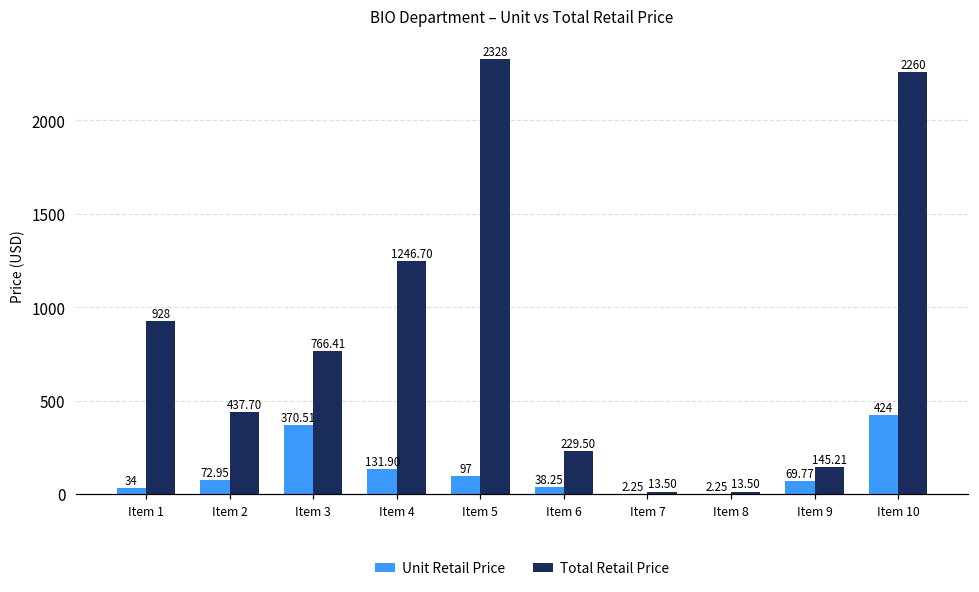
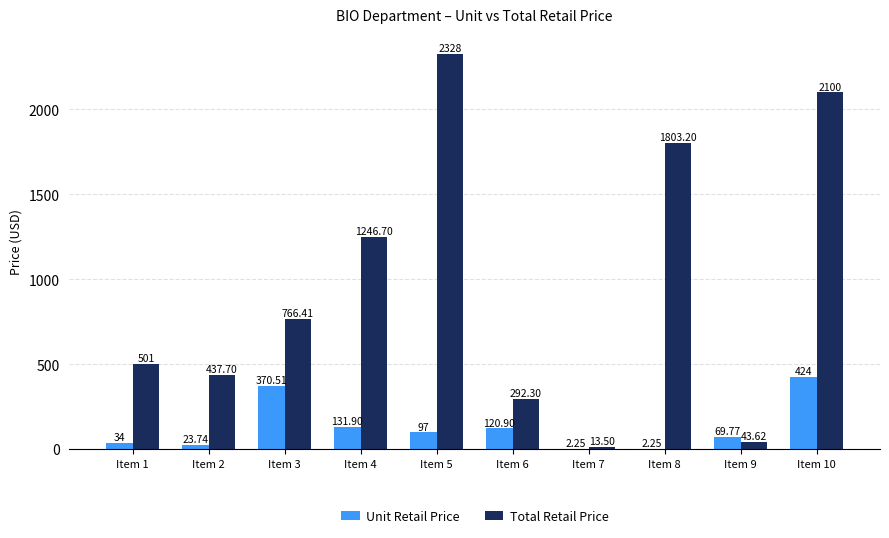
  {
    "Unit Retail Price": {
      "Item 1": 34,
-     "Item 2": 72.95,
+     "Item 2": 23.74,
      "Item 3": 370.51,
      "Item 4": 131.90,
      "Item 5": 97,
-     "Item 6": 38.25,
+     "Item 6": 120.90,
      "Item 7": 2.25,
      "Item 8": 2.25,
      "Item 9": 69.77,
      "Item 10": 424
    },
    "Total Retail Price": {
-     "Item 1": 928,
+     "Item 1": 501,
      "Item 2": 437.70,
      "Item 3": 766.41,
      "Item 4": 1246.70,
      "Item 5": 2328,
-     "Item 6": 229.50,
+     "Item 6": 292.30,
      "Item 7": 13.50,
-     "Item 8": 13.50,
-     "Item 9": 145.21,
-     "Item 10": 2260
+     "Item 8": 1803.20,
+     "Item 9": 43.62,
+     "Item 10": 2100
    }
  }
